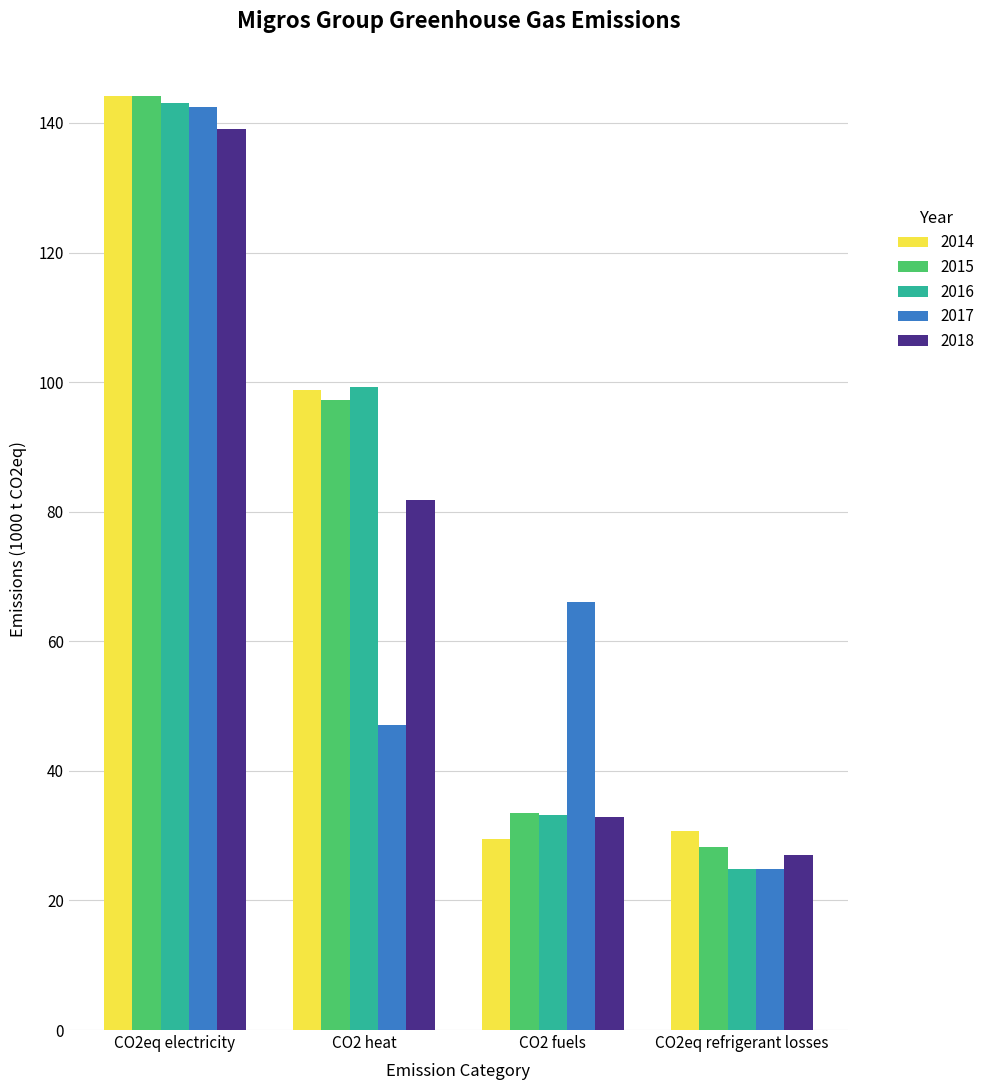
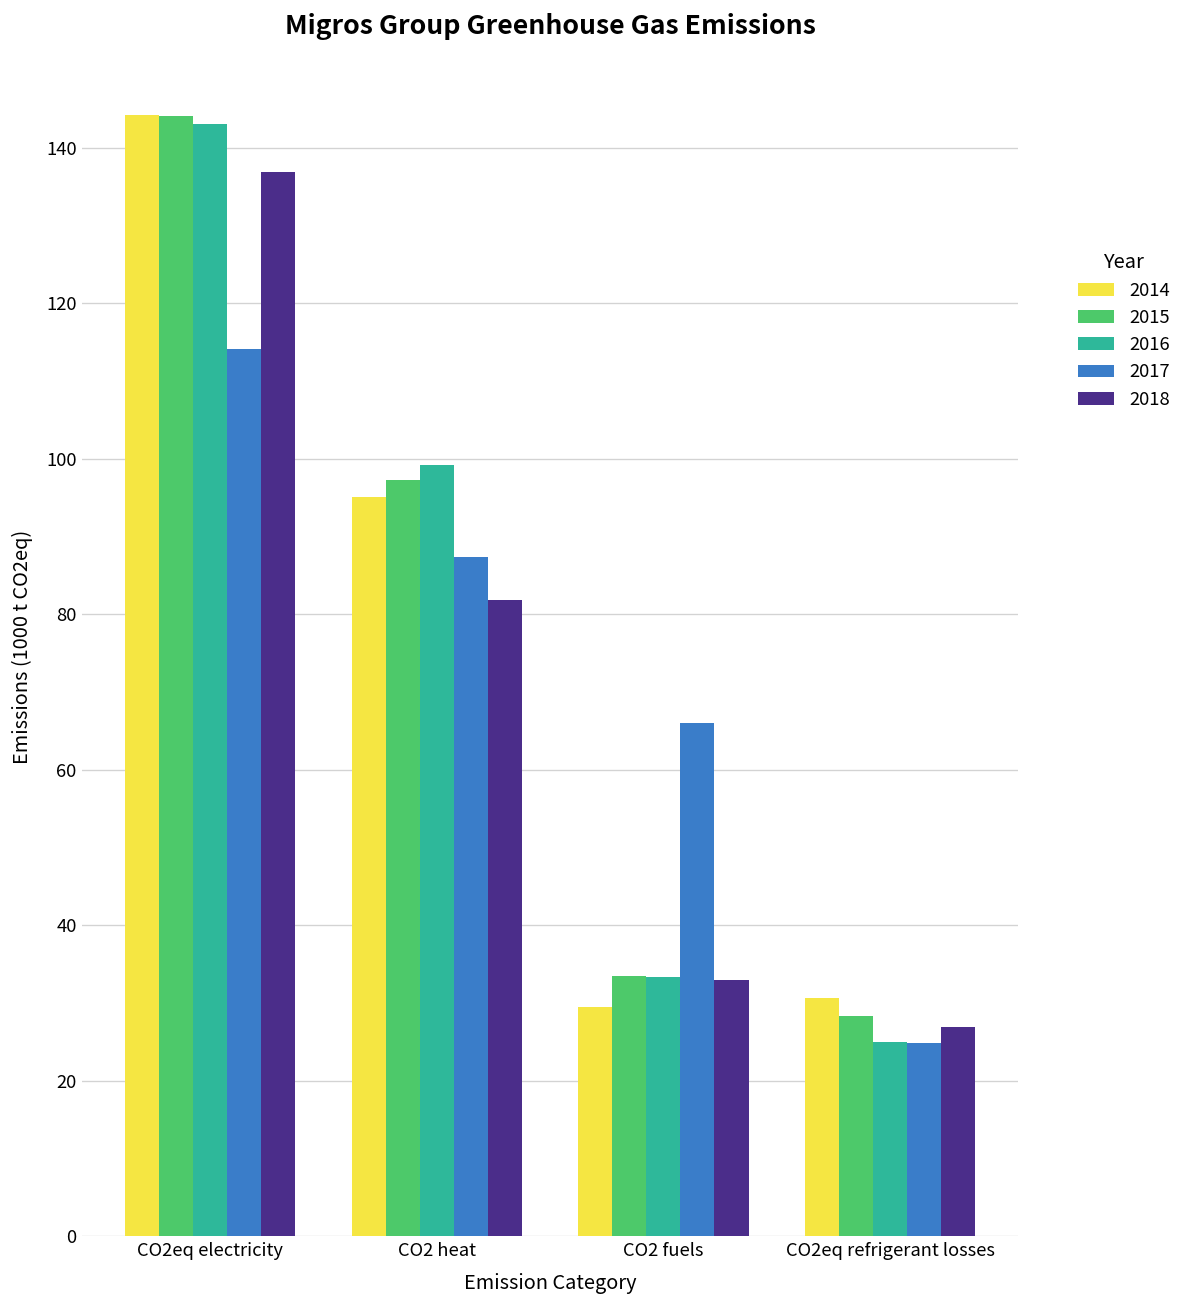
  {
    "2014": {
      "CO2eq electricity": 144,
-     "CO2 heat": 99,
+     "CO2 heat": 95,
      "CO2 fuels": 29,
      "CO2eq refrigerant losses": 31
    },
    "2017": {
-     "CO2eq electricity": 143,
-     "CO2 heat": 47,
+     "CO2eq electricity": 114,
+     "CO2 heat": 87,
      "CO2 fuels": 66,
      "CO2eq refrigerant losses": 25
    },
    "2018": {
-     "CO2eq electricity": 139,
+     "CO2eq electricity": 137,
      "CO2 heat": 82,
      "CO2 fuels": 33,
      "CO2eq refrigerant losses": 27
    }
  }
